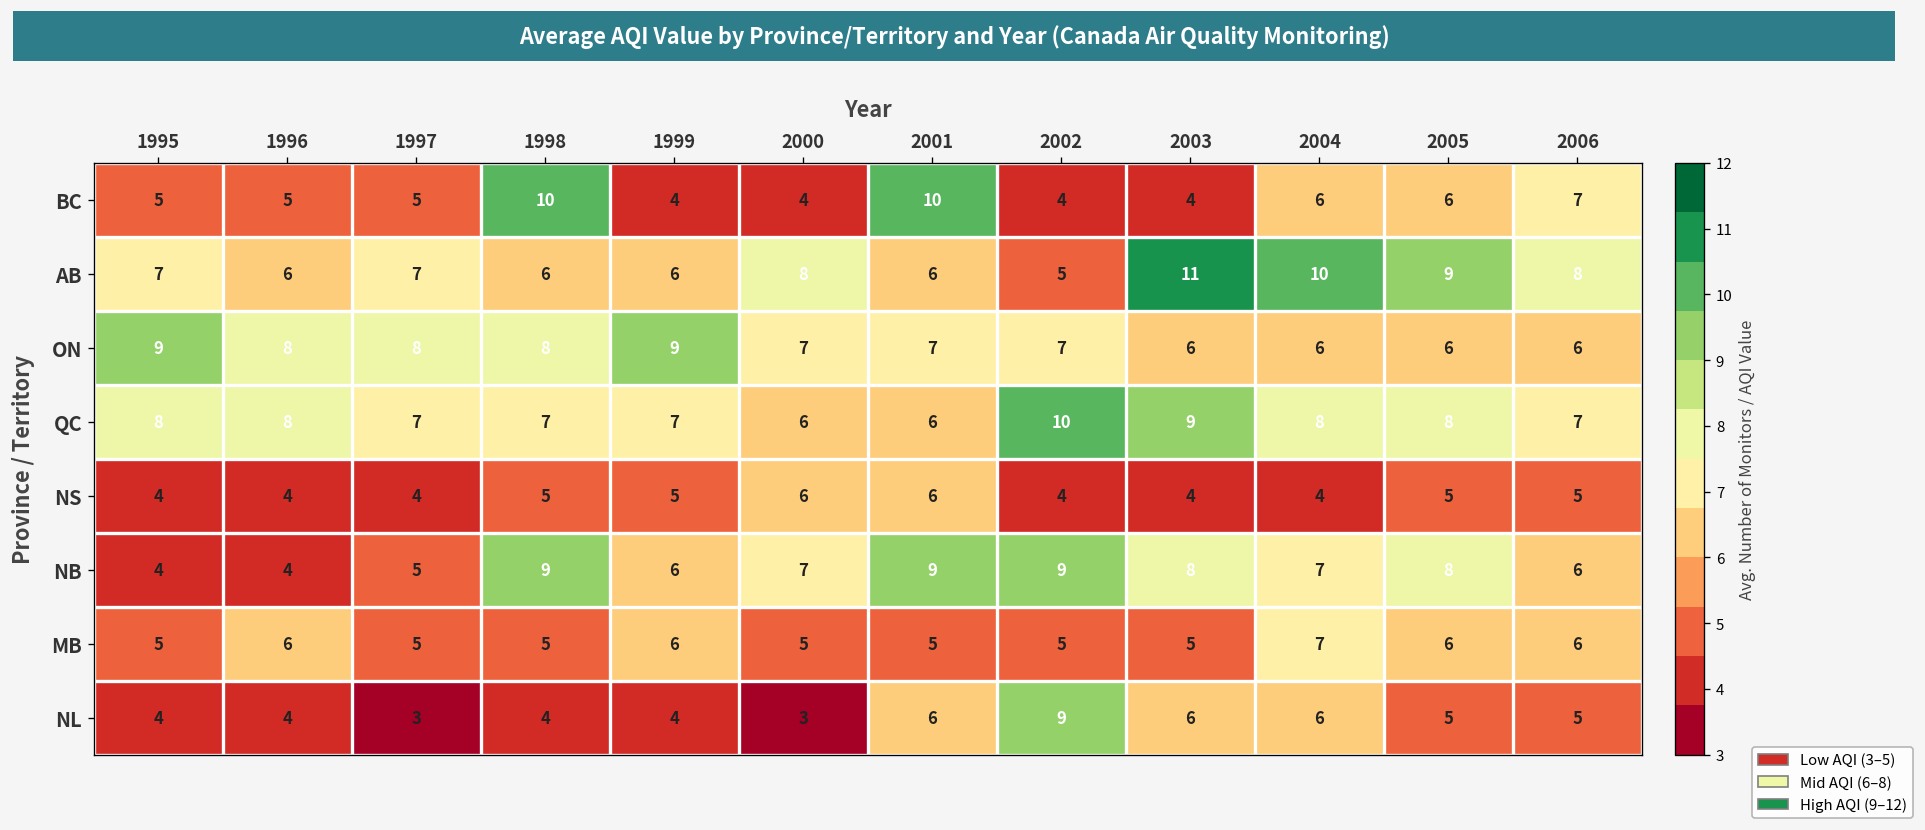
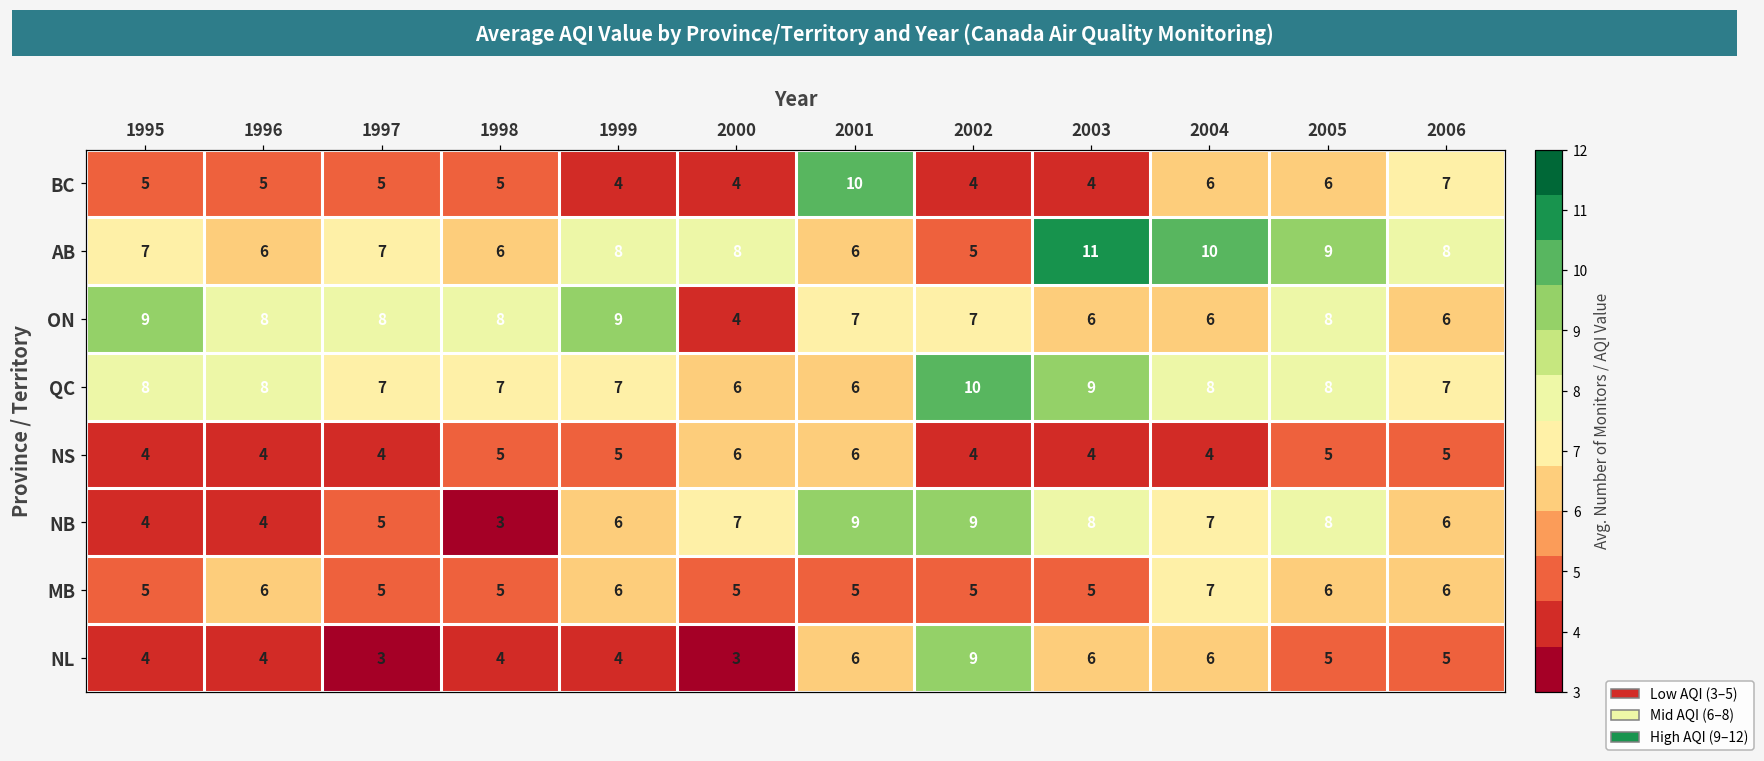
  {
    "BC": {
      "1995": 5,
      "1996": 5,
      "1997": 5,
-     "1998": 10,
+     "1998": 5,
      "1999": 4,
      "2000": 4,
      "2001": 10,
      "2002": 4,
      "2003": 4,
      "2004": 6,
      "2005": 6,
      "2006": 7
    },
    "AB": {
      "1995": 7,
      "1996": 6,
      "1997": 7,
      "1998": 6,
-     "1999": 6,
+     "1999": 8,
      "2000": 8,
      "2001": 6,
      "2002": 5,
      "2003": 11,
      "2004": 10,
      "2005": 9,
      "2006": 8
    },
    "ON": {
      "1995": 9,
      "1996": 8,
      "1997": 8,
      "1998": 8,
      "1999": 9,
-     "2000": 7,
+     "2000": 4,
      "2001": 7,
      "2002": 7,
      "2003": 6,
      "2004": 6,
-     "2005": 6,
+     "2005": 8,
      "2006": 6
    },
    "QC": {
      "1995": 8,
      "1996": 8,
      "1997": 7,
      "1998": 7,
      "1999": 7,
      "2000": 6,
      "2001": 6,
      "2002": 10,
      "2003": 9,
      "2004": 8,
      "2005": 8,
      "2006": 7
    },
    "NS": {
      "1995": 4,
      "1996": 4,
      "1997": 4,
      "1998": 5,
      "1999": 5,
      "2000": 6,
      "2001": 6,
      "2002": 4,
      "2003": 4,
      "2004": 4,
      "2005": 5,
      "2006": 5
    },
    "NB": {
      "1995": 4,
      "1996": 4,
      "1997": 5,
-     "1998": 9,
+     "1998": 3,
      "1999": 6,
      "2000": 7,
      "2001": 9,
      "2002": 9,
      "2003": 8,
      "2004": 7,
      "2005": 8,
      "2006": 6
    },
    "MB": {
      "1995": 5,
      "1996": 6,
      "1997": 5,
      "1998": 5,
      "1999": 6,
      "2000": 5,
      "2001": 5,
      "2002": 5,
      "2003": 5,
      "2004": 7,
      "2005": 6,
      "2006": 6
    },
    "NL": {
      "1995": 4,
      "1996": 4,
      "1997": 3,
      "1998": 4,
      "1999": 4,
      "2000": 3,
      "2001": 6,
      "2002": 9,
      "2003": 6,
      "2004": 6,
      "2005": 5,
      "2006": 5
    }
  }
